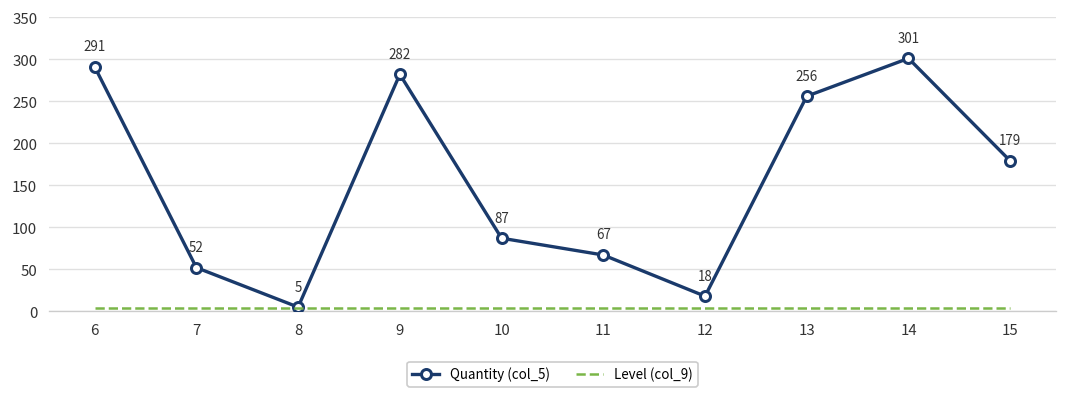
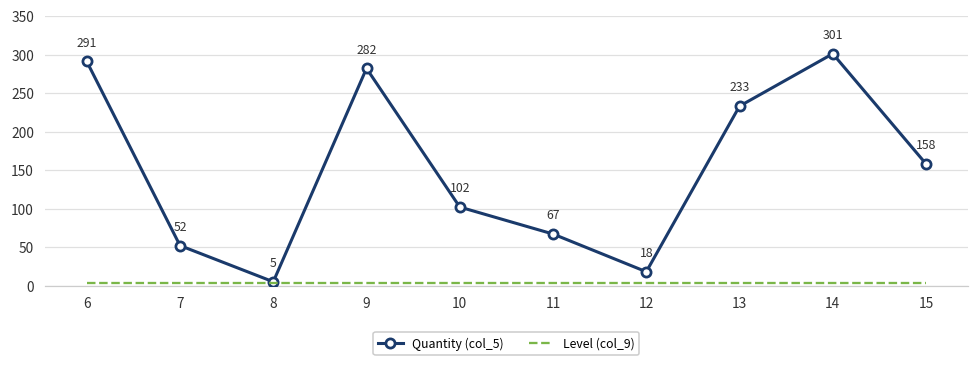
  {
    "Quantity (col_5)": {
      "6": 291,
      "7": 52,
      "9": 282,
-     "10": 87,
+     "10": 102,
      "11": 67,
      "12": 18,
-     "13": 256,
+     "13": 233,
      "14": 301,
-     "15": 179
+     "15": 158
    },
    "Level (col_9)": {
      "6": 0,
      "7": 0,
      "9": 0,
      "10": 0,
      "11": 0,
      "12": 0,
      "13": 0,
      "14": 0,
      "15": 0
    }
  }
